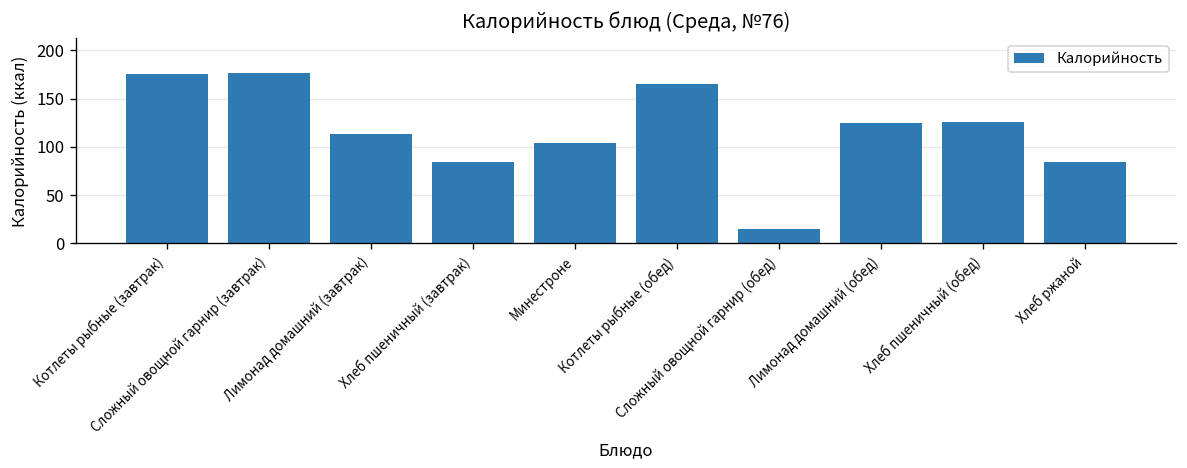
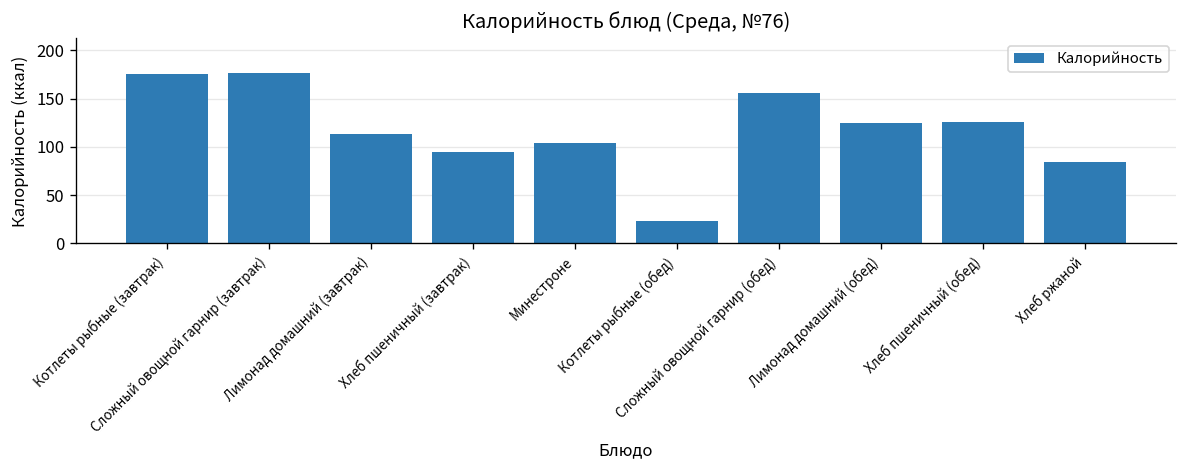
  {
    "Котлеты рыбные (завтрак)": 180,
    "Сложный овощной гарнир (завтрак)": 180,
    "Лимонад домашний (завтрак)": 110,
-   "Хлеб пшеничный (завтрак)": 80,
+   "Хлеб пшеничный (завтрак)": 100,
    "Минестроне": 100,
-   "Котлеты рыбные (обед)": 170,
-   "Сложный овощной гарнир (обед)": 20,
+   "Котлеты рыбные (обед)": 20,
+   "Сложный овощной гарнир (обед)": 160,
    "Лимонад домашний (обед)": 130,
    "Хлеб пшеничный (обед)": 130,
    "Хлеб ржаной": 80
  }
